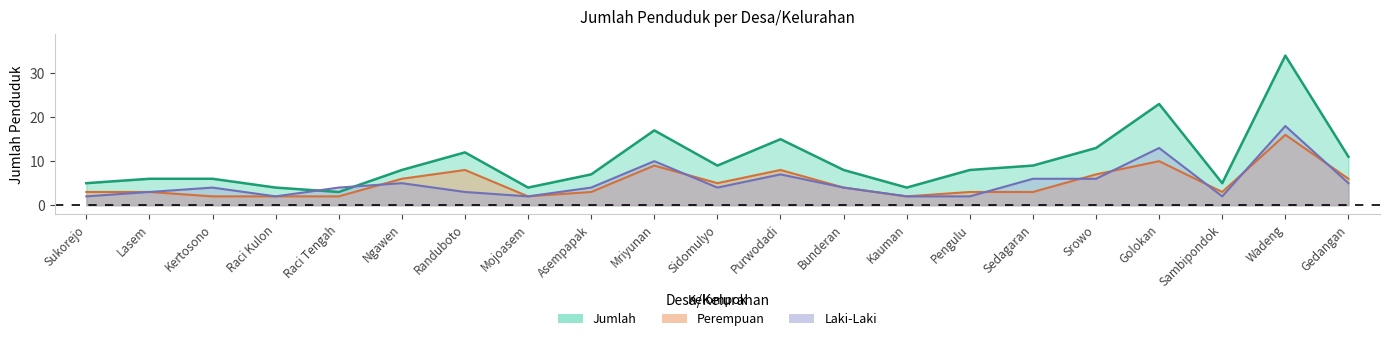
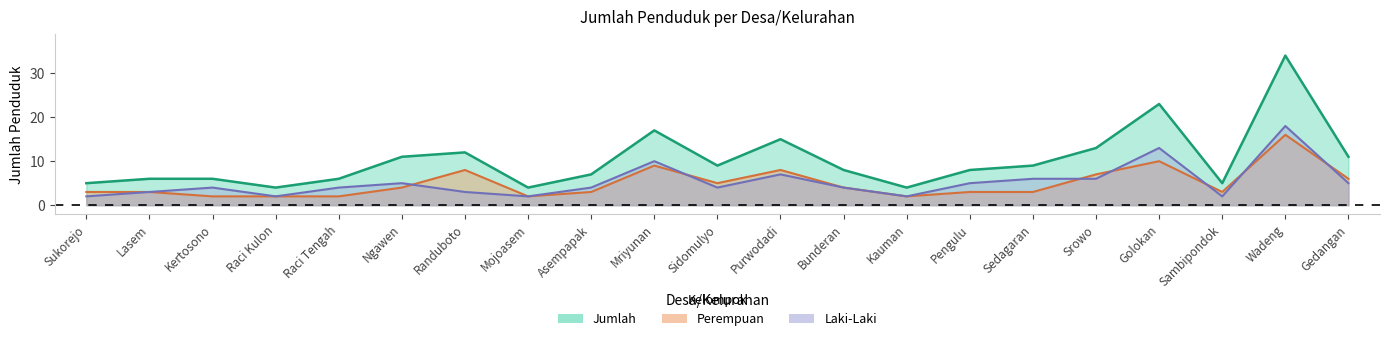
  {
    "Jumlah": {
      "Sukorejo": 5,
      "Lasem": 6,
      "Kertosono": 6,
      "Raci Kulon": 4,
-     "Raci Tengah": 3,
-     "Ngawen": 8,
+     "Raci Tengah": 6,
+     "Ngawen": 11,
      "Randuboto": 12,
      "Mojoasem": 4,
      "Asempapak": 7,
      "Mriyunan": 17,
      "Sidomulyo": 9,
      "Purwodadi": 15,
      "Bunderan": 8,
      "Kauman": 4,
      "Pengulu": 8,
      "Sedagaran": 9,
      "Srowo": 13,
      "Golokan": 23,
      "Sambipondok": 5,
      "Wadeng": 34,
      "Gedangan": 11
    },
    "Perempuan": {
      "Sukorejo": 3,
      "Kertosono": 2,
      "Raci Tengah": 2,
-     "Ngawen": 6,
+     "Ngawen": 4,
      "Randuboto": 8,
      "Asempapak": 3,
      "Mriyunan": 9,
      "Sidomulyo": 5,
      "Purwodadi": 8,
      "Pengulu": 3,
      "Sedagaran": 3,
      "Srowo": 7,
      "Golokan": 10,
      "Sambipondok": 3,
      "Wadeng": 16,
      "Gedangan": 6
    },
    "Laki-Laki": {
      "Sukorejo": 2,
      "Kertosono": 4,
      "Raci Tengah": 4,
      "Ngawen": 5,
      "Randuboto": 3,
      "Asempapak": 4,
      "Mriyunan": 10,
      "Sidomulyo": 4,
      "Purwodadi": 7,
-     "Pengulu": 2,
+     "Pengulu": 5,
      "Sedagaran": 6,
      "Srowo": 6,
      "Golokan": 13,
      "Sambipondok": 2,
      "Wadeng": 18,
      "Gedangan": 5
    }
  }
